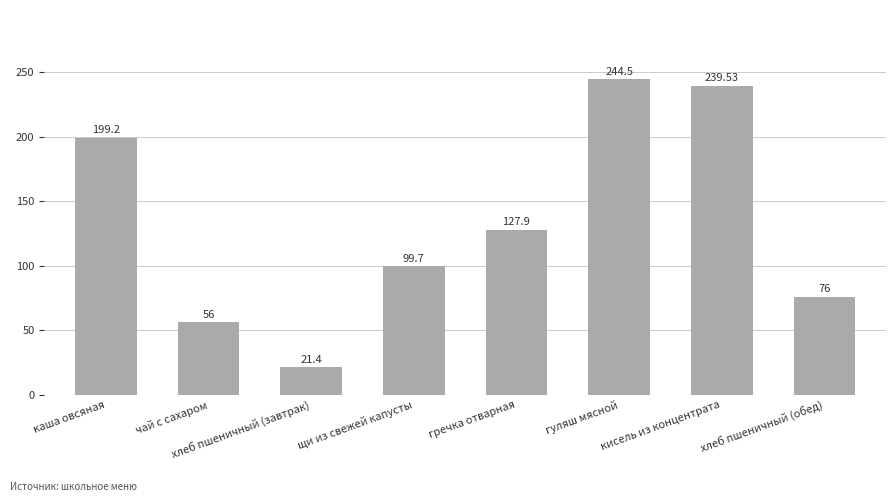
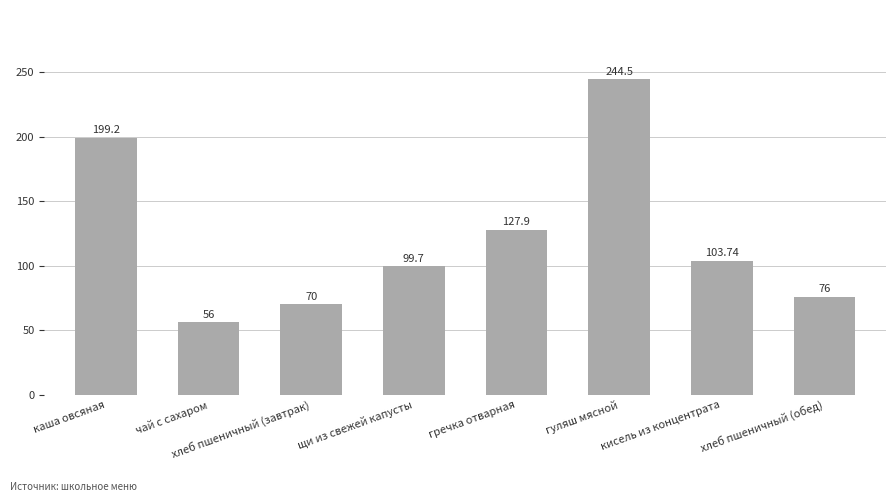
  {
    "каша овсяная": 199.2,
    "чай с сахаром": 56,
-   "хлеб пшеничный (завтрак)": 21.4,
+   "хлеб пшеничный (завтрак)": 70,
    "щи из свежей капусты": 99.7,
    "гречка отварная": 127.9,
    "гуляш мясной": 244.5,
-   "кисель из концентрата": 239.53,
+   "кисель из концентрата": 103.74,
    "хлеб пшеничный (обед)": 76
  }
